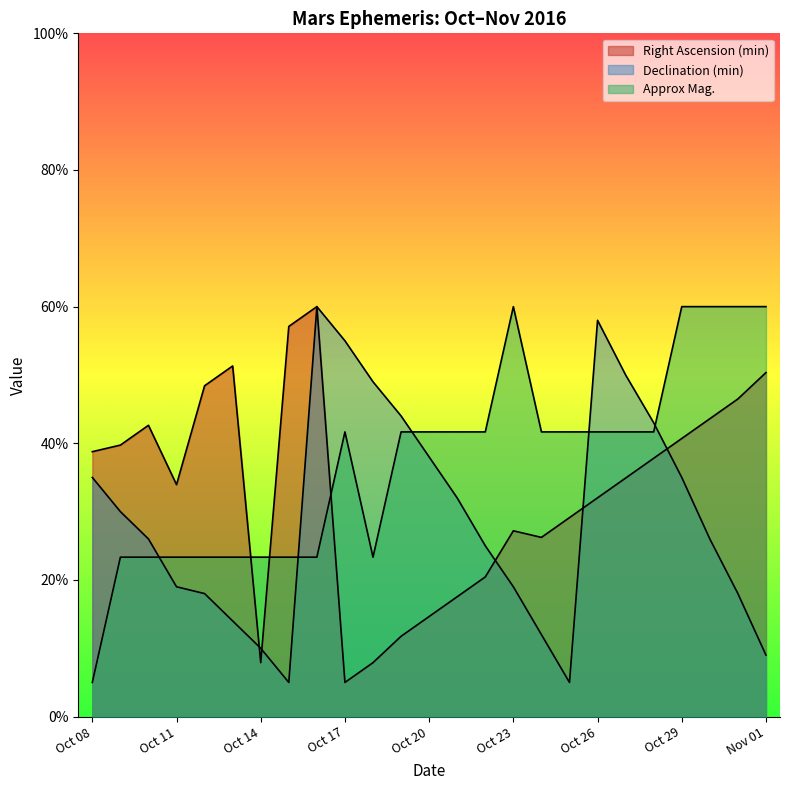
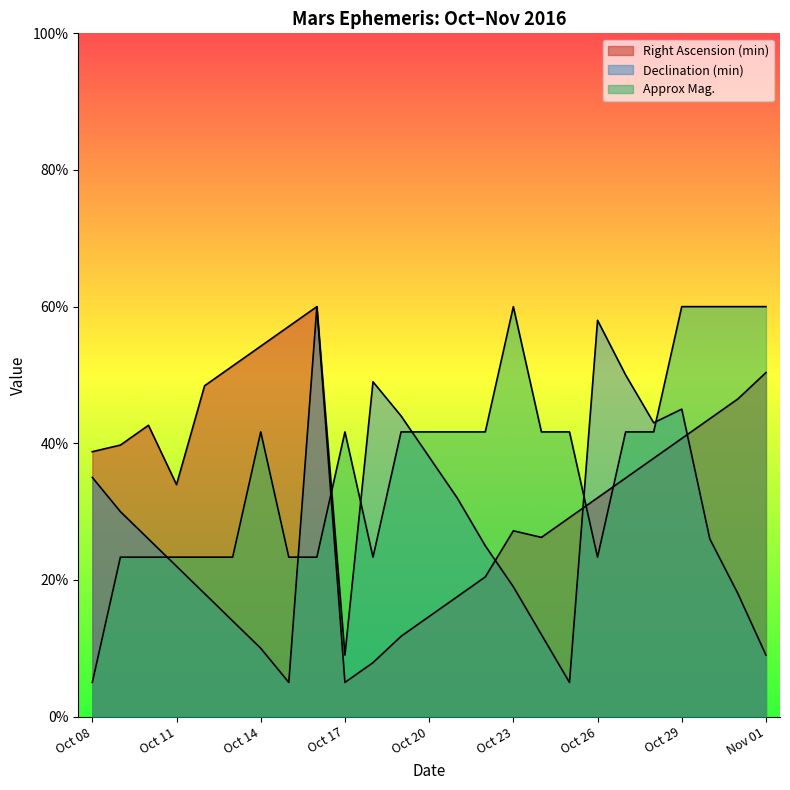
  {
    "Right Ascension (min)": {
      "Oct 08": "39%",
      "Oct 11": "34%",
-     "Oct 14": "8%",
+     "Oct 14": "54%",
      "Oct 17": "5%",
      "Oct 20": "15%",
      "Oct 23": "27%",
      "Oct 26": "32%",
      "Oct 29": "41%",
      "Nov 01": "50%"
    },
    "Declination (min)": {
      "Oct 08": "35%",
-     "Oct 11": "19%",
+     "Oct 11": "22%",
      "Oct 14": "10%",
-     "Oct 17": "55%",
+     "Oct 17": "9%",
      "Oct 20": "38%",
      "Oct 23": "19%",
      "Oct 26": "58%",
-     "Oct 29": "35%",
+     "Oct 29": "45%",
      "Nov 01": "9%"
    },
    "Approx Mag.": {
      "Oct 08": "5%",
      "Oct 11": "23%",
-     "Oct 14": "23%",
+     "Oct 14": "42%",
      "Oct 17": "42%",
      "Oct 20": "42%",
      "Oct 23": "60%",
-     "Oct 26": "42%",
+     "Oct 26": "23%",
      "Oct 29": "60%",
      "Nov 01": "60%"
    }
  }
